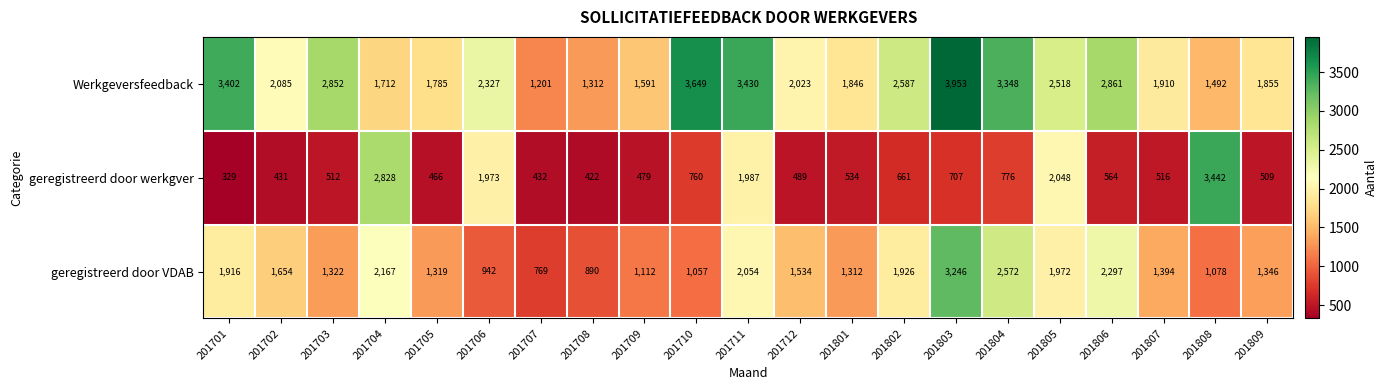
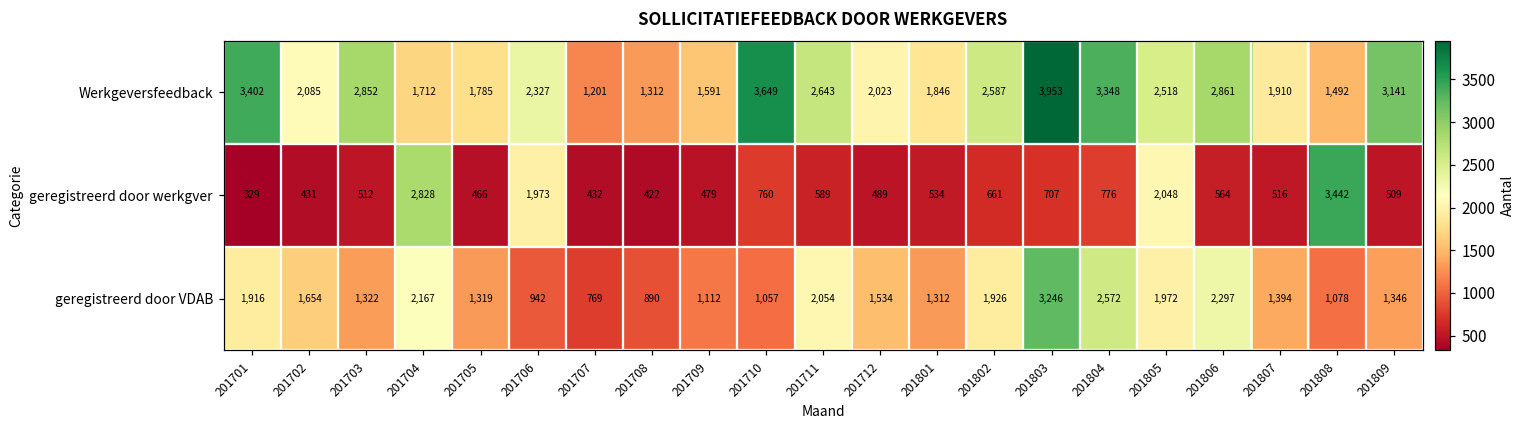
  {
    "Werkgeversfeedback": {
      "201701": "3,402",
      "201702": "2,085",
      "201703": "2,852",
      "201704": "1,712",
      "201705": "1,785",
      "201706": "2,327",
      "201707": "1,201",
      "201708": "1,312",
      "201709": "1,591",
      "201710": "3,649",
-     "201711": "3,430",
+     "201711": "2,643",
      "201712": "2,023",
      "201801": "1,846",
      "201802": "2,587",
      "201803": "3,953",
      "201804": "3,348",
      "201805": "2,518",
      "201806": "2,861",
      "201807": "1,910",
      "201808": "1,492",
-     "201809": "1,855"
+     "201809": "3,141"
    },
    "geregistreerd door werkgver": {
      "201701": "329",
      "201702": "431",
      "201703": "512",
      "201704": "2,828",
      "201705": "466",
      "201706": "1,973",
      "201707": "432",
      "201708": "422",
      "201709": "479",
      "201710": "760",
-     "201711": "1,987",
+     "201711": "589",
      "201712": "489",
      "201801": "534",
      "201802": "661",
      "201803": "707",
      "201804": "776",
      "201805": "2,048",
      "201806": "564",
      "201807": "516",
      "201808": "3,442",
      "201809": "509"
    },
    "geregistreerd door VDAB": {
      "201701": "1,916",
      "201702": "1,654",
      "201703": "1,322",
      "201704": "2,167",
      "201705": "1,319",
      "201706": "942",
      "201707": "769",
      "201708": "890",
      "201709": "1,112",
      "201710": "1,057",
      "201711": "2,054",
      "201712": "1,534",
      "201801": "1,312",
      "201802": "1,926",
      "201803": "3,246",
      "201804": "2,572",
      "201805": "1,972",
      "201806": "2,297",
      "201807": "1,394",
      "201808": "1,078",
      "201809": "1,346"
    }
  }
